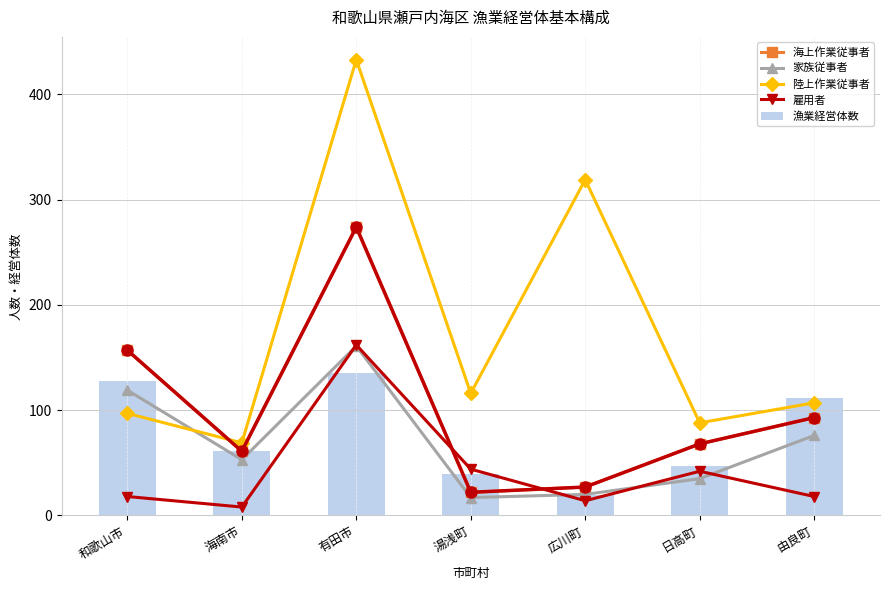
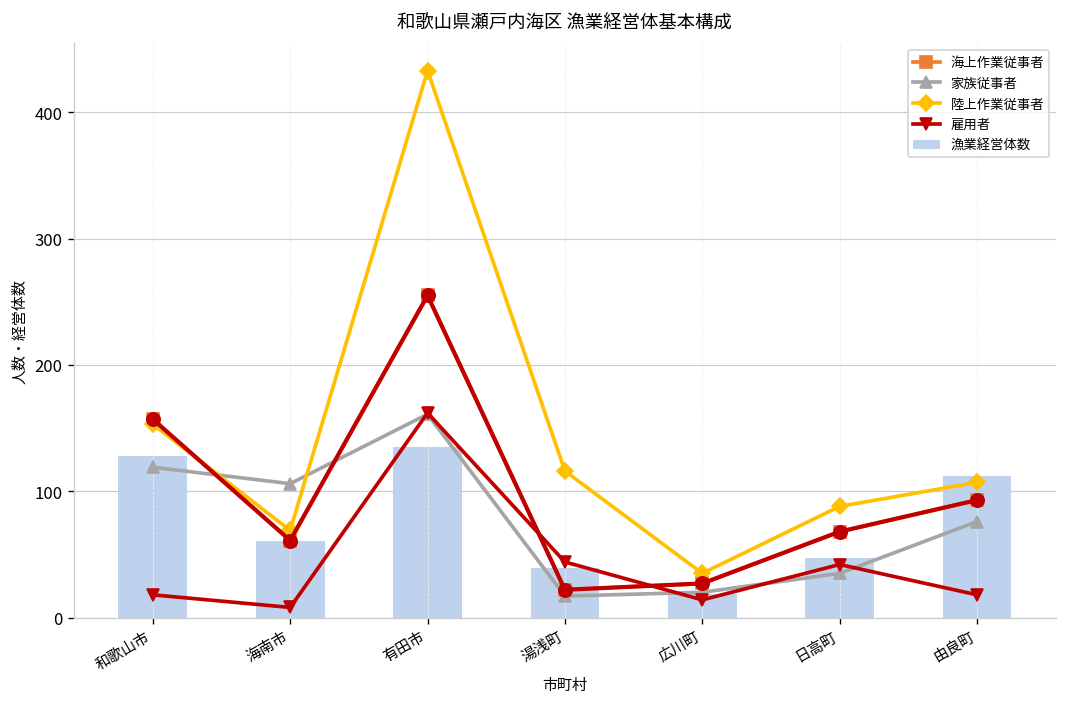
  {
    "海上作業従事者": {
      "和歌山市": 157,
      "海南市": 61,
-     "有田市": 274,
+     "有田市": 255,
      "湯浅町": 22,
      "広川町": 27,
      "日高町": 68,
      "由良町": 93
    },
    "漁業経営体数": {
      "和歌山市": 128,
      "海南市": 61,
      "有田市": 135,
      "湯浅町": 39,
      "広川町": 19,
      "日高町": 47,
      "由良町": 112
    },
    "家族従事者": {
      "和歌山市": 119,
-     "海南市": 53,
+     "海南市": 106,
      "湯浅町": 17,
      "広川町": 20,
      "日高町": 35,
      "由良町": 76
    },
    "陸上作業従事者": {
-     "和歌山市": 97,
+     "和歌山市": 153,
      "海南市": 69,
      "有田市": 433,
      "湯浅町": 116,
-     "広川町": 319,
+     "広川町": 35,
      "日高町": 88,
      "由良町": 107
    },
    "雇用者": {
      "和歌山市": 18,
      "海南市": 8,
      "湯浅町": 44,
      "広川町": 14,
      "日高町": 42,
      "由良町": 18
    }
  }
